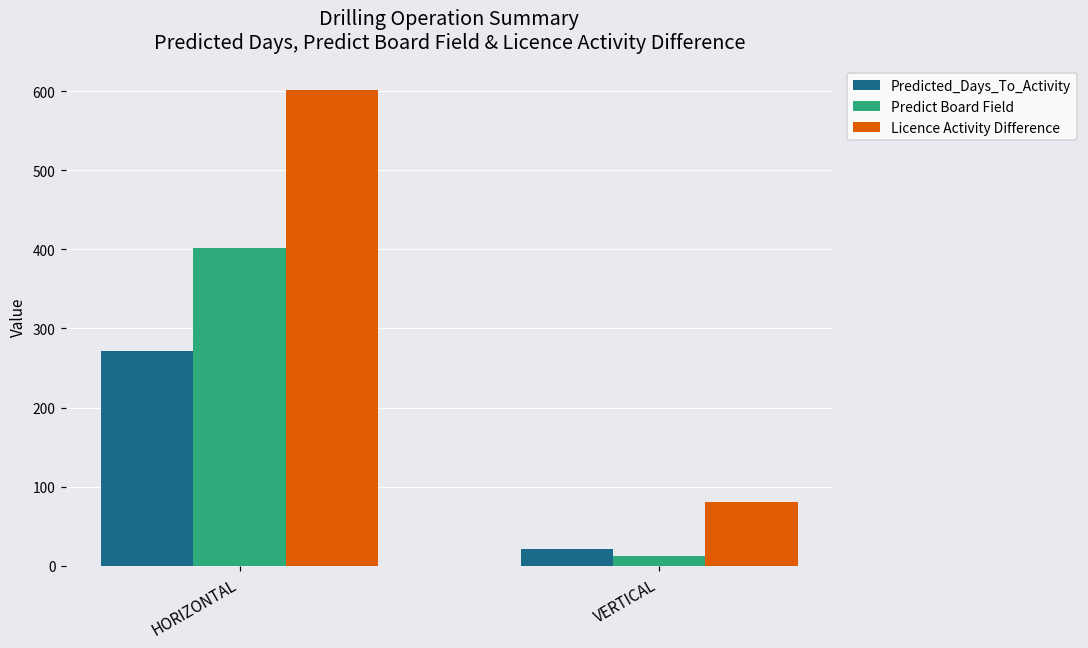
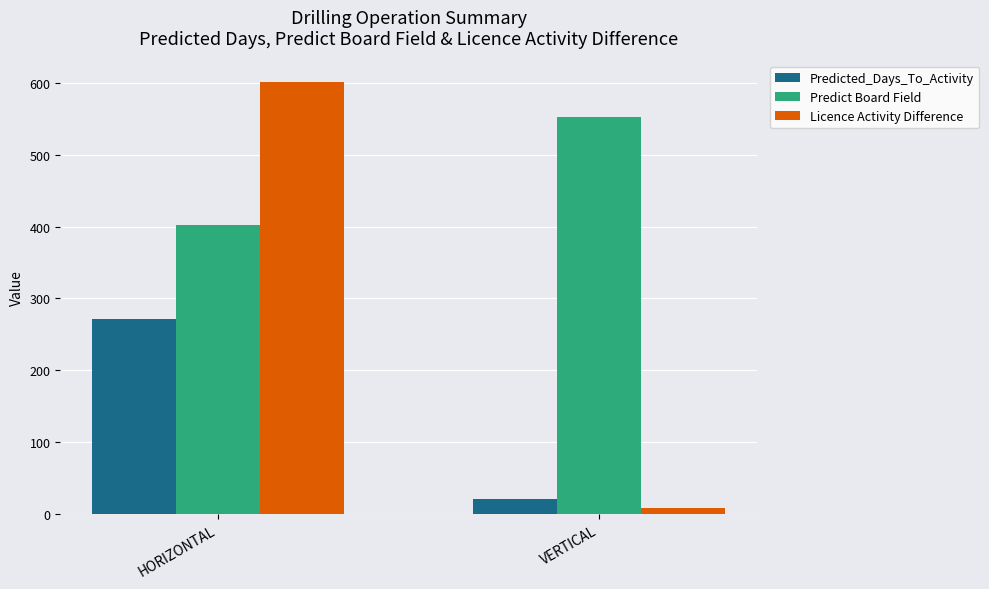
  {
    "Predicted_Days_To_Activity": {
      "HORIZONTAL": 270,
      "VERTICAL": 20
    },
    "Predict Board Field": {
      "HORIZONTAL": 400,
-     "VERTICAL": 10
+     "VERTICAL": 550
    },
    "Licence Activity Difference": {
      "HORIZONTAL": 600,
-     "VERTICAL": 80
+     "VERTICAL": 10
    }
  }
